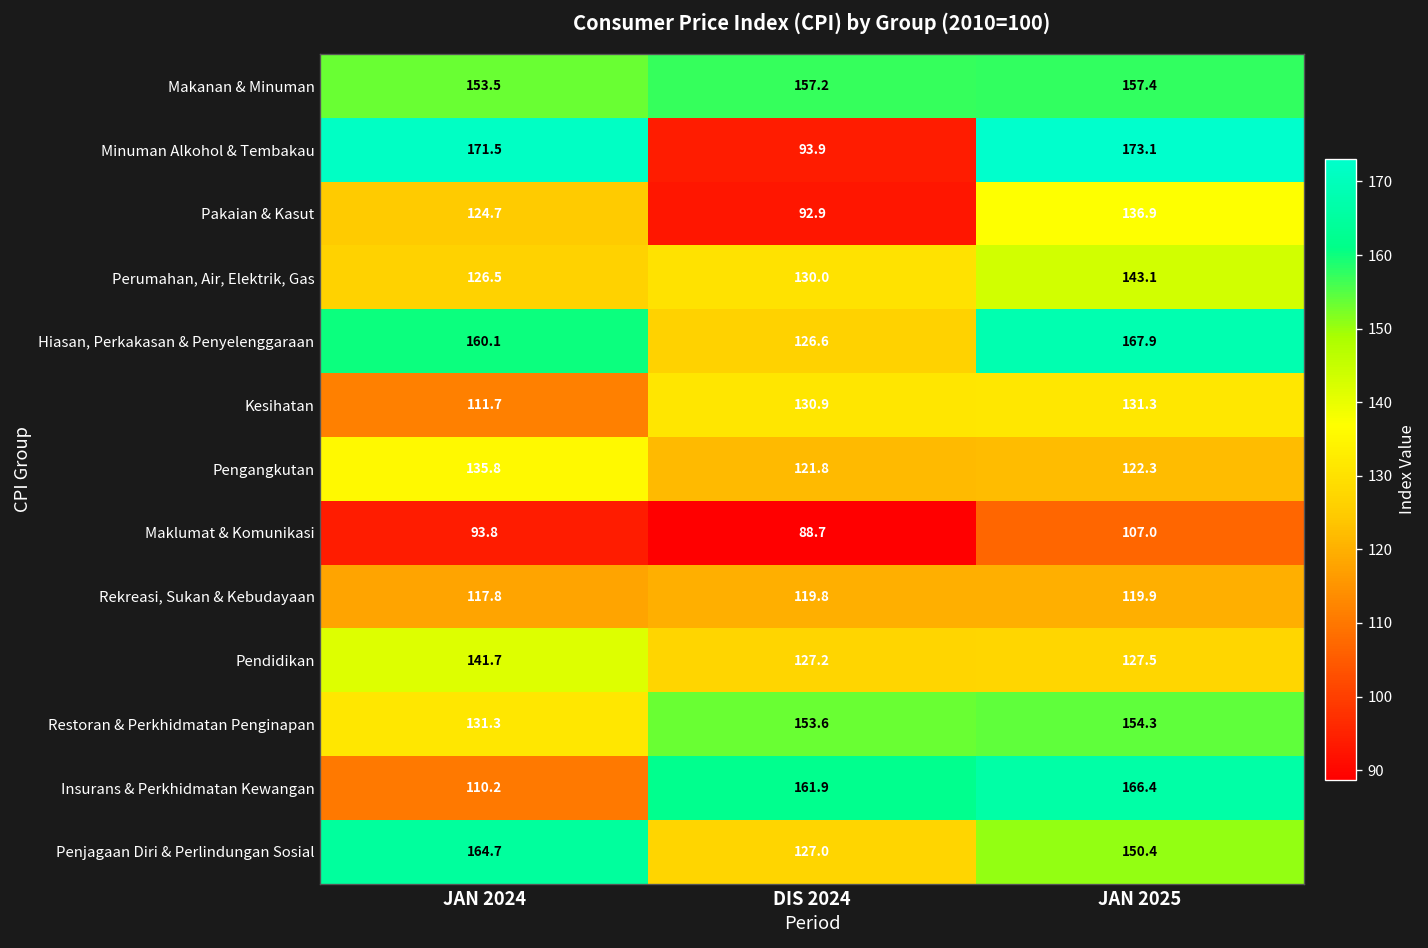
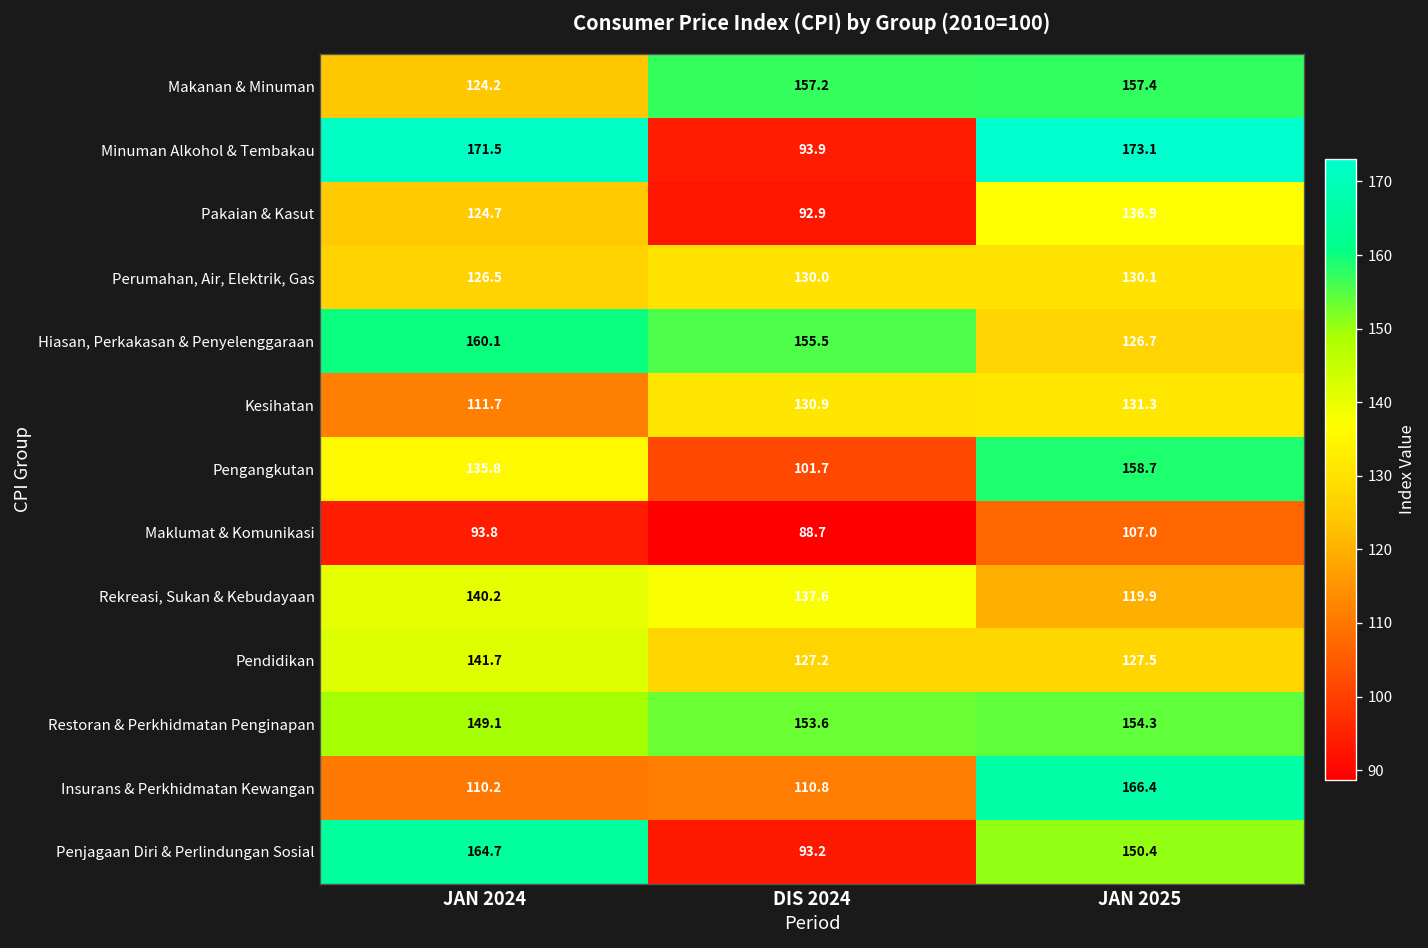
  {
    "Makanan & Minuman": {
-     "JAN 2024": 153.5,
+     "JAN 2024": 124.2,
      "DIS 2024": 157.2,
      "JAN 2025": 157.4
    },
    "Minuman Alkohol & Tembakau": {
      "JAN 2024": 171.5,
      "DIS 2024": 93.9,
      "JAN 2025": 173.1
    },
    "Pakaian & Kasut": {
      "JAN 2024": 124.7,
      "DIS 2024": 92.9,
      "JAN 2025": 136.9
    },
    "Perumahan, Air, Elektrik, Gas": {
      "JAN 2024": 126.5,
      "DIS 2024": 130.0,
-     "JAN 2025": 143.1
+     "JAN 2025": 130.1
    },
    "Hiasan, Perkakasan & Penyelenggaraan": {
      "JAN 2024": 160.1,
-     "DIS 2024": 126.6,
-     "JAN 2025": 167.9
+     "DIS 2024": 155.5,
+     "JAN 2025": 126.7
    },
    "Kesihatan": {
      "JAN 2024": 111.7,
      "DIS 2024": 130.9,
      "JAN 2025": 131.3
    },
    "Pengangkutan": {
      "JAN 2024": 135.8,
-     "DIS 2024": 121.8,
-     "JAN 2025": 122.3
+     "DIS 2024": 101.7,
+     "JAN 2025": 158.7
    },
    "Maklumat & Komunikasi": {
      "JAN 2024": 93.8,
      "DIS 2024": 88.7,
      "JAN 2025": 107.0
    },
    "Rekreasi, Sukan & Kebudayaan": {
-     "JAN 2024": 117.8,
-     "DIS 2024": 119.8,
+     "JAN 2024": 140.2,
+     "DIS 2024": 137.6,
      "JAN 2025": 119.9
    },
    "Pendidikan": {
      "JAN 2024": 141.7,
      "DIS 2024": 127.2,
      "JAN 2025": 127.5
    },
    "Restoran & Perkhidmatan Penginapan": {
-     "JAN 2024": 131.3,
+     "JAN 2024": 149.1,
      "DIS 2024": 153.6,
      "JAN 2025": 154.3
    },
    "Insurans & Perkhidmatan Kewangan": {
      "JAN 2024": 110.2,
-     "DIS 2024": 161.9,
+     "DIS 2024": 110.8,
      "JAN 2025": 166.4
    },
    "Penjagaan Diri & Perlindungan Sosial": {
      "JAN 2024": 164.7,
-     "DIS 2024": 127.0,
+     "DIS 2024": 93.2,
      "JAN 2025": 150.4
    }
  }
